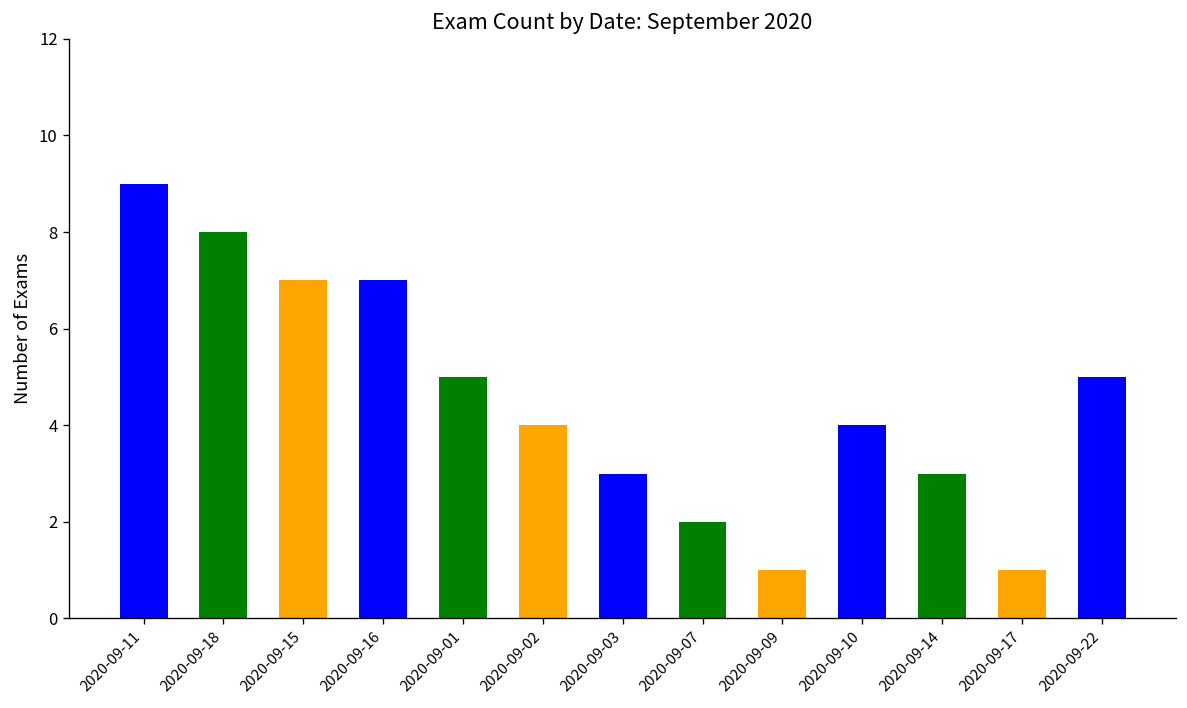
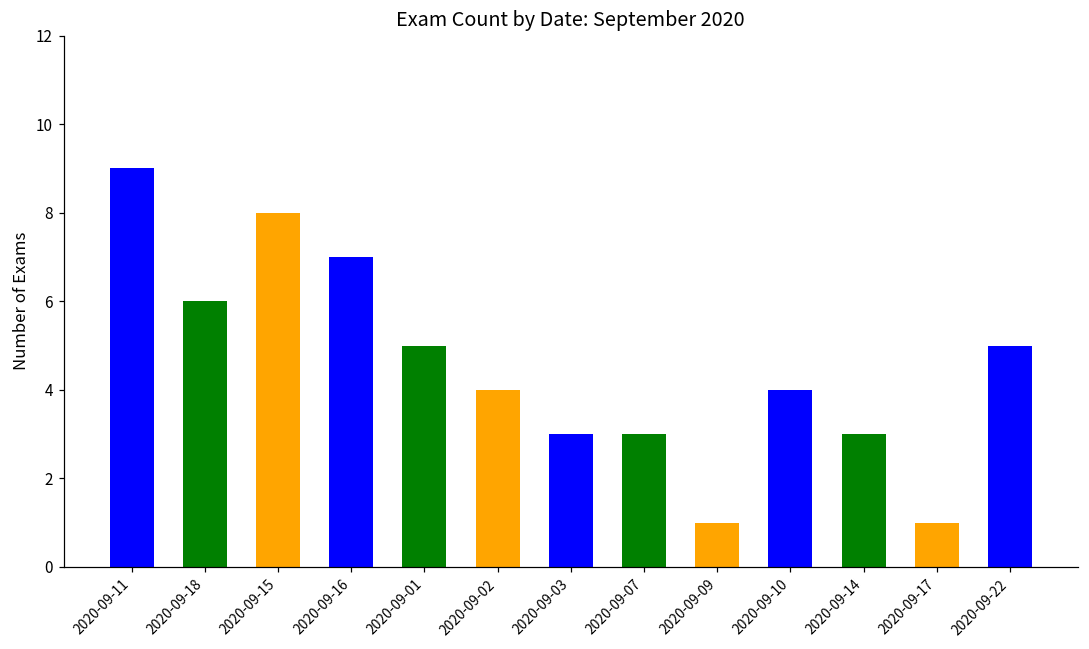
  {
    "2020-09-11": 9,
-   "2020-09-18": 8,
-   "2020-09-15": 7,
+   "2020-09-18": 6,
+   "2020-09-15": 8,
    "2020-09-16": 7,
    "2020-09-01": 5,
    "2020-09-02": 4,
    "2020-09-03": 3,
-   "2020-09-07": 2,
+   "2020-09-07": 3,
    "2020-09-09": 1,
    "2020-09-10": 4,
    "2020-09-14": 3,
    "2020-09-17": 1,
    "2020-09-22": 5
  }
